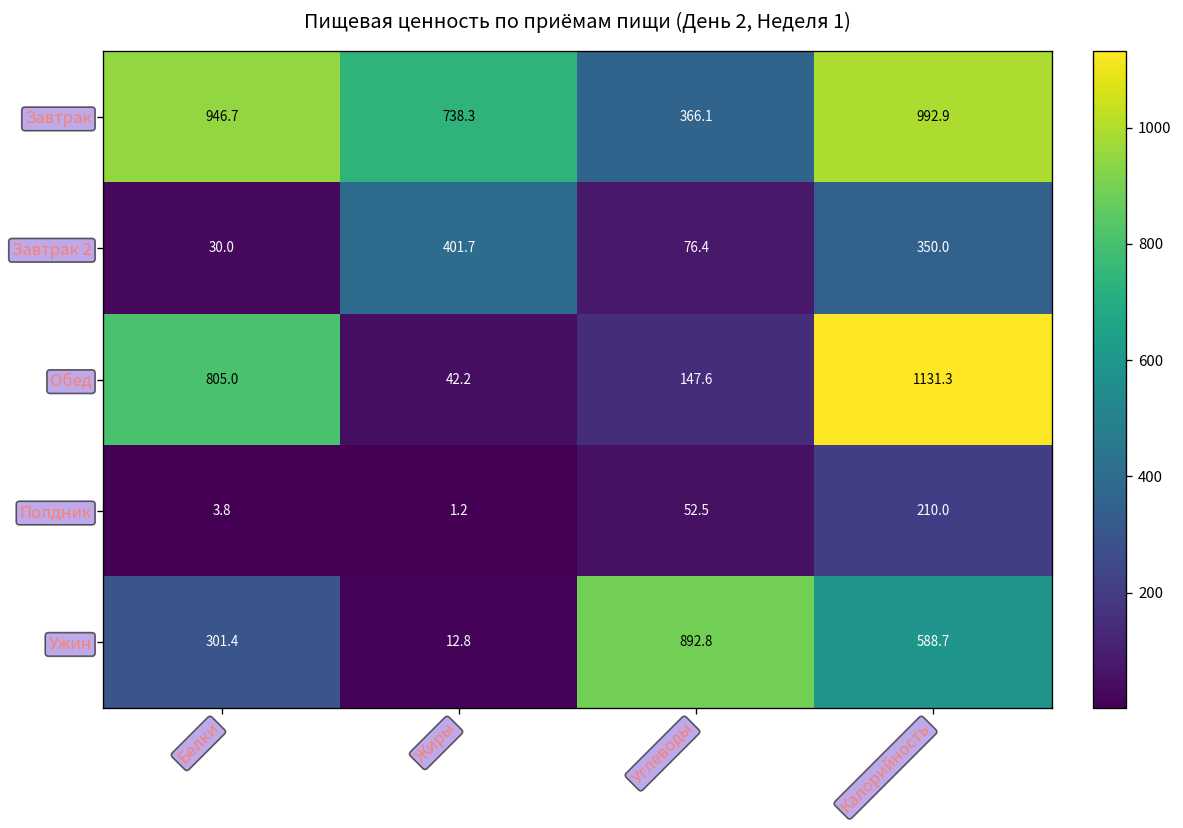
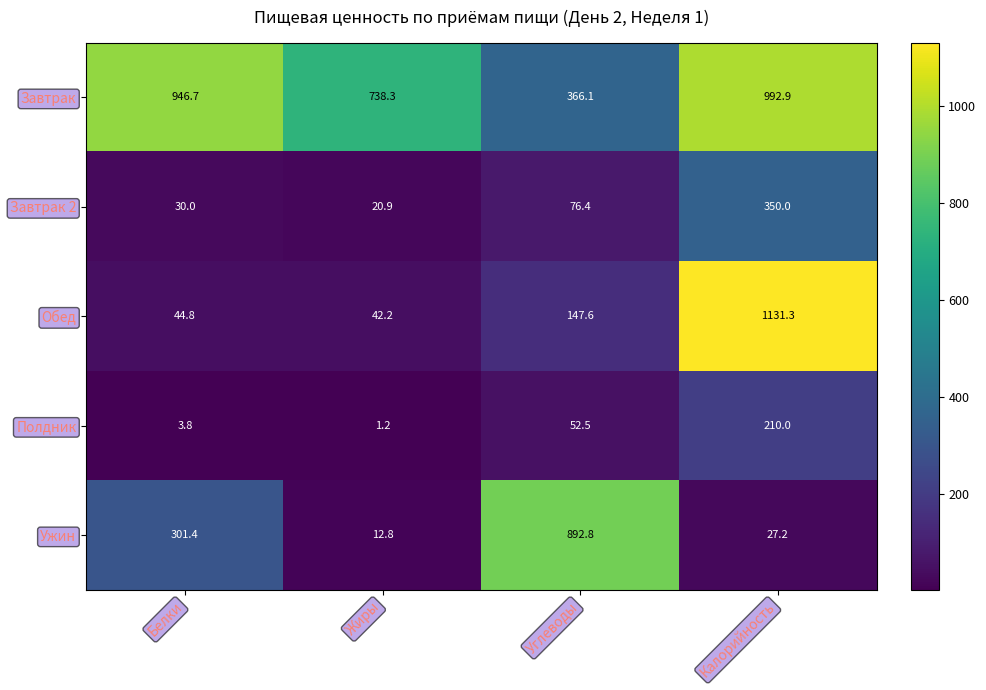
  {
    "Завтрак": {
      "Белки": 946.7,
      "Жиры": 738.3,
      "Углеводы": 366.1,
      "Калорийность": 992.9
    },
    "Завтрак 2": {
      "Белки": 30.0,
-     "Жиры": 401.7,
+     "Жиры": 20.9,
      "Углеводы": 76.4,
      "Калорийность": 350.0
    },
    "Обед": {
-     "Белки": 805.0,
+     "Белки": 44.8,
      "Жиры": 42.2,
      "Углеводы": 147.6,
      "Калорийность": 1131.3
    },
    "Полдник": {
      "Белки": 3.8,
      "Жиры": 1.2,
      "Углеводы": 52.5,
      "Калорийность": 210.0
    },
    "Ужин": {
      "Белки": 301.4,
      "Жиры": 12.8,
      "Углеводы": 892.8,
-     "Калорийность": 588.7
+     "Калорийность": 27.2
    }
  }
